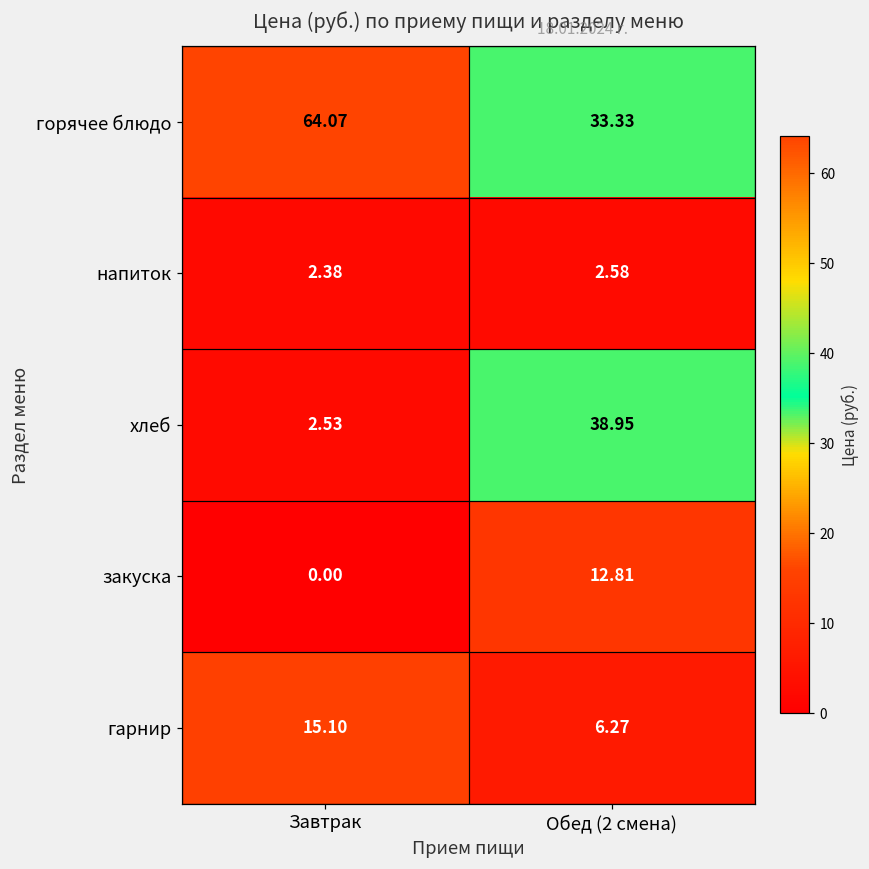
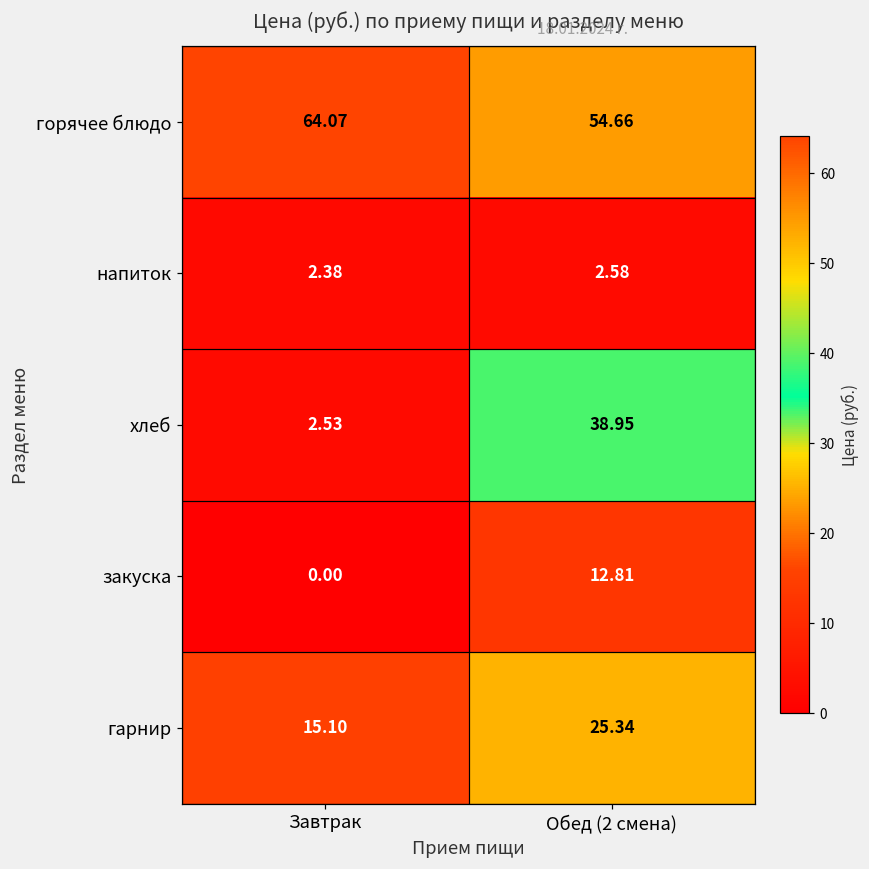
  {
    "горячее блюдо": {
      "Завтрак": 64.07,
-     "Обед (2 смена)": 33.33
+     "Обед (2 смена)": 54.66
    },
    "напиток": {
      "Завтрак": 2.38,
      "Обед (2 смена)": 2.58
    },
    "хлеб": {
      "Завтрак": 2.53,
      "Обед (2 смена)": 38.95
    },
    "закуска": {
      "Завтрак": 0.00,
      "Обед (2 смена)": 12.81
    },
    "гарнир": {
      "Завтрак": 15.10,
-     "Обед (2 смена)": 6.27
+     "Обед (2 смена)": 25.34
    }
  }
